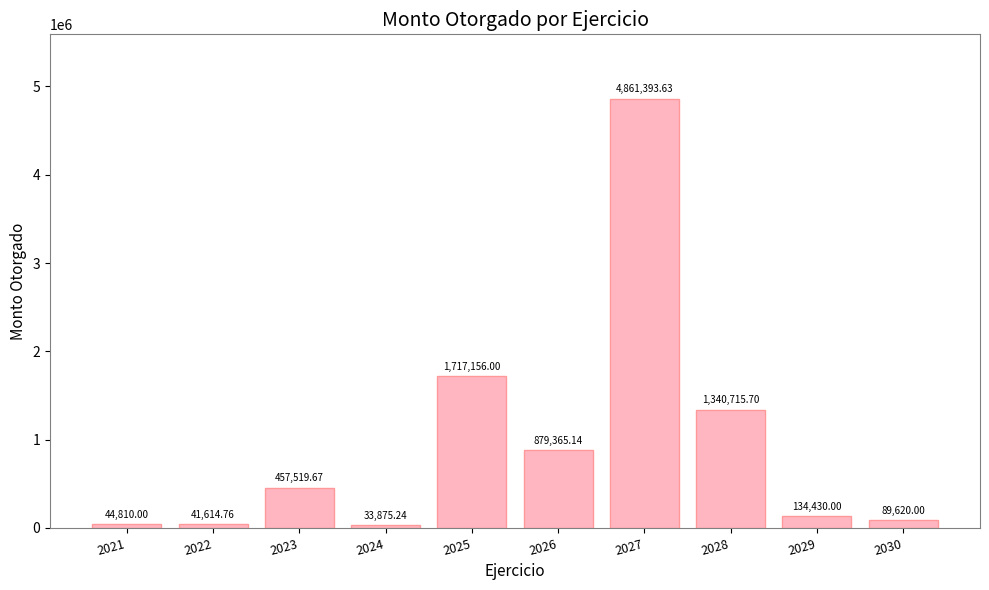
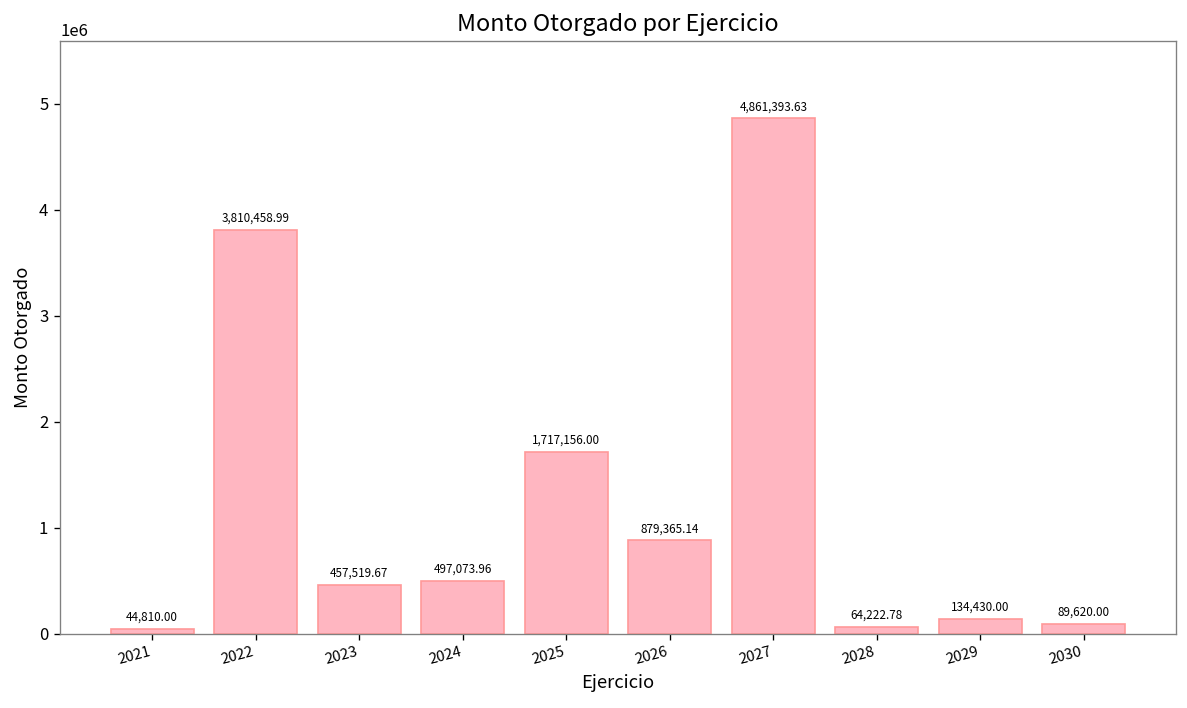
  {
    "2021": "44,810.00",
-   "2022": "41,614.76",
+   "2022": "3,810,458.99",
    "2023": "457,519.67",
-   "2024": "33,875.24",
+   "2024": "497,073.96",
    "2025": "1,717,156.00",
    "2026": "879,365.14",
    "2027": "4,861,393.63",
-   "2028": "1,340,715.70",
+   "2028": "64,222.78",
    "2029": "134,430.00",
    "2030": "89,620.00"
  }
